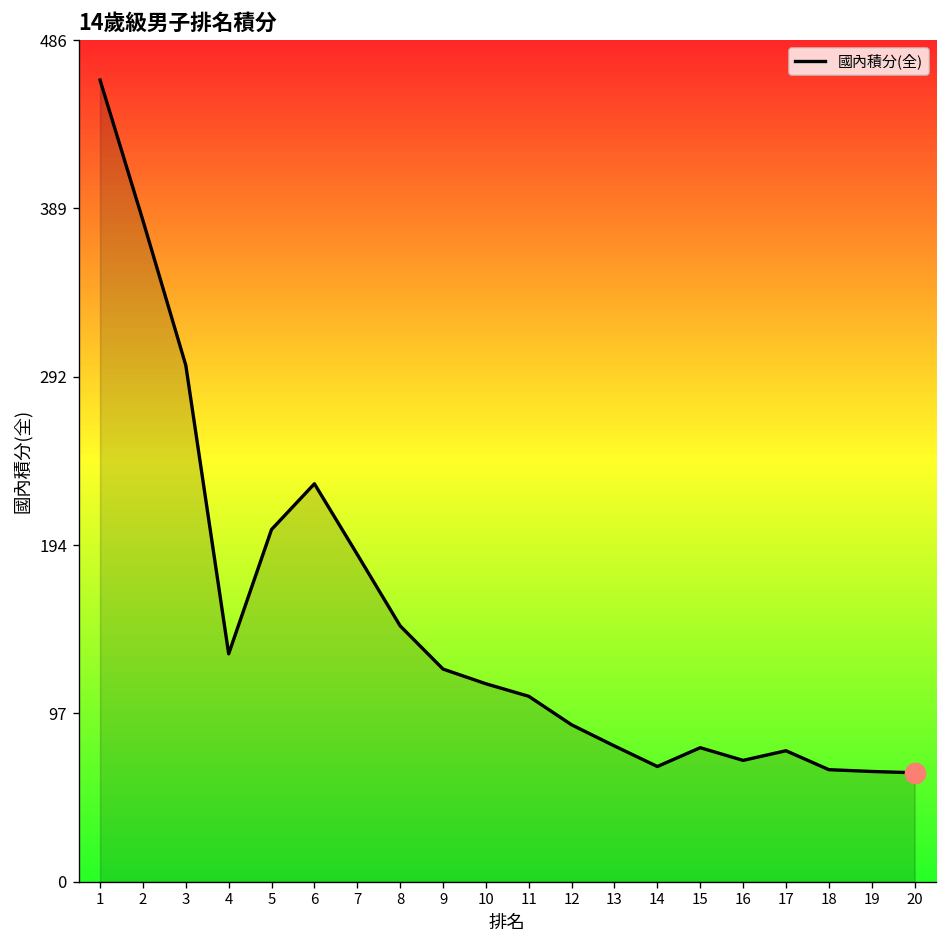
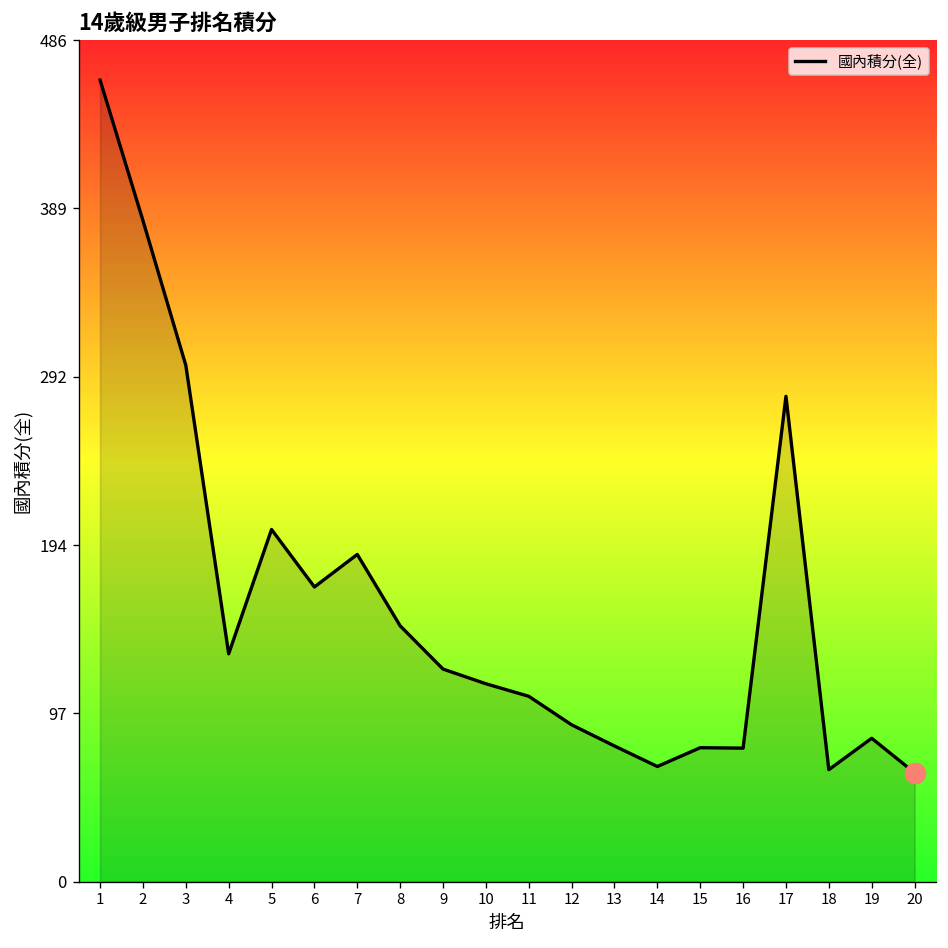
  {
    "國內積分(全)": {
      "1": 464,
      "2": 383,
      "3": 299,
      "4": 132,
      "5": 204,
-     "6": 230,
+     "6": 171,
      "7": 189,
      "8": 148,
      "9": 123,
      "10": 115,
      "11": 107,
      "12": 91,
      "13": 79,
      "14": 67,
      "15": 78,
-     "16": 70,
-     "17": 76,
+     "16": 77,
+     "17": 281,
      "18": 65,
-     "19": 64
+     "19": 83
    }
  }
